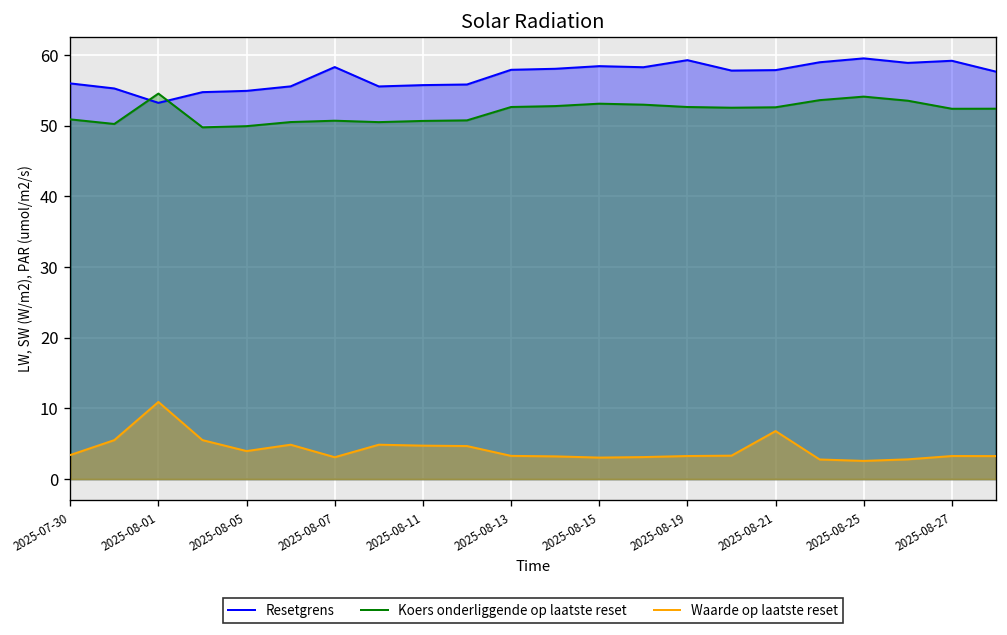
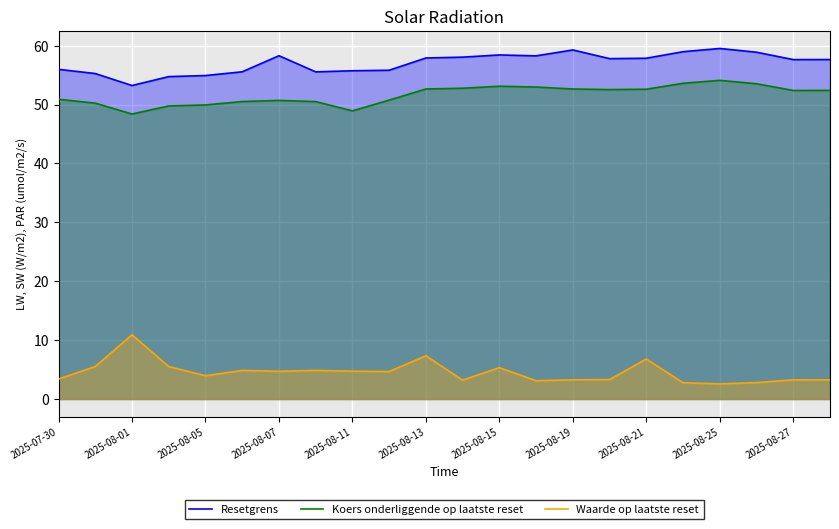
  {
    "Resetgrens": {
      "2025-07-30": 56,
      "2025-08-01": 53,
      "2025-08-05": 55,
      "2025-08-07": 58,
      "2025-08-11": 56,
      "2025-08-13": 58,
      "2025-08-15": 58,
      "2025-08-19": 59,
      "2025-08-21": 58,
      "2025-08-25": 60,
-     "2025-08-27": 59
+     "2025-08-27": 58
    },
    "Koers onderliggende op laatste reset": {
      "2025-07-30": 51,
-     "2025-08-01": 55,
+     "2025-08-01": 48,
      "2025-08-05": 50,
      "2025-08-07": 51,
-     "2025-08-11": 51,
+     "2025-08-11": 49,
      "2025-08-13": 53,
      "2025-08-15": 53,
      "2025-08-19": 53,
      "2025-08-21": 53,
      "2025-08-25": 54,
      "2025-08-27": 52
    },
    "Waarde op laatste reset": {
      "2025-07-30": 3,
      "2025-08-01": 11,
      "2025-08-05": 4,
-     "2025-08-07": 3,
+     "2025-08-07": 5,
      "2025-08-11": 5,
-     "2025-08-13": 3,
-     "2025-08-15": 3,
+     "2025-08-13": 7,
+     "2025-08-15": 5,
      "2025-08-19": 3,
      "2025-08-21": 7,
      "2025-08-25": 3,
      "2025-08-27": 3
    }
  }
